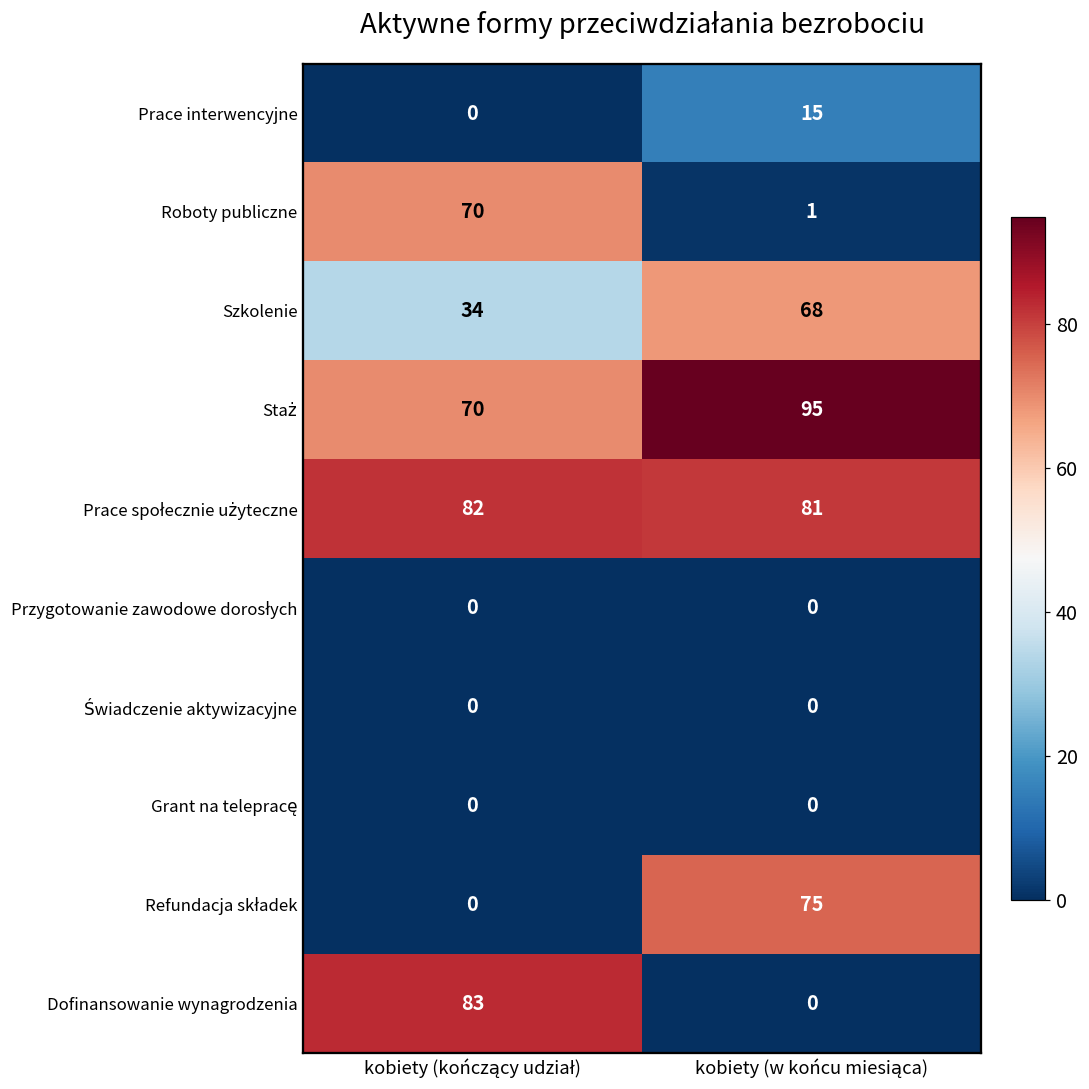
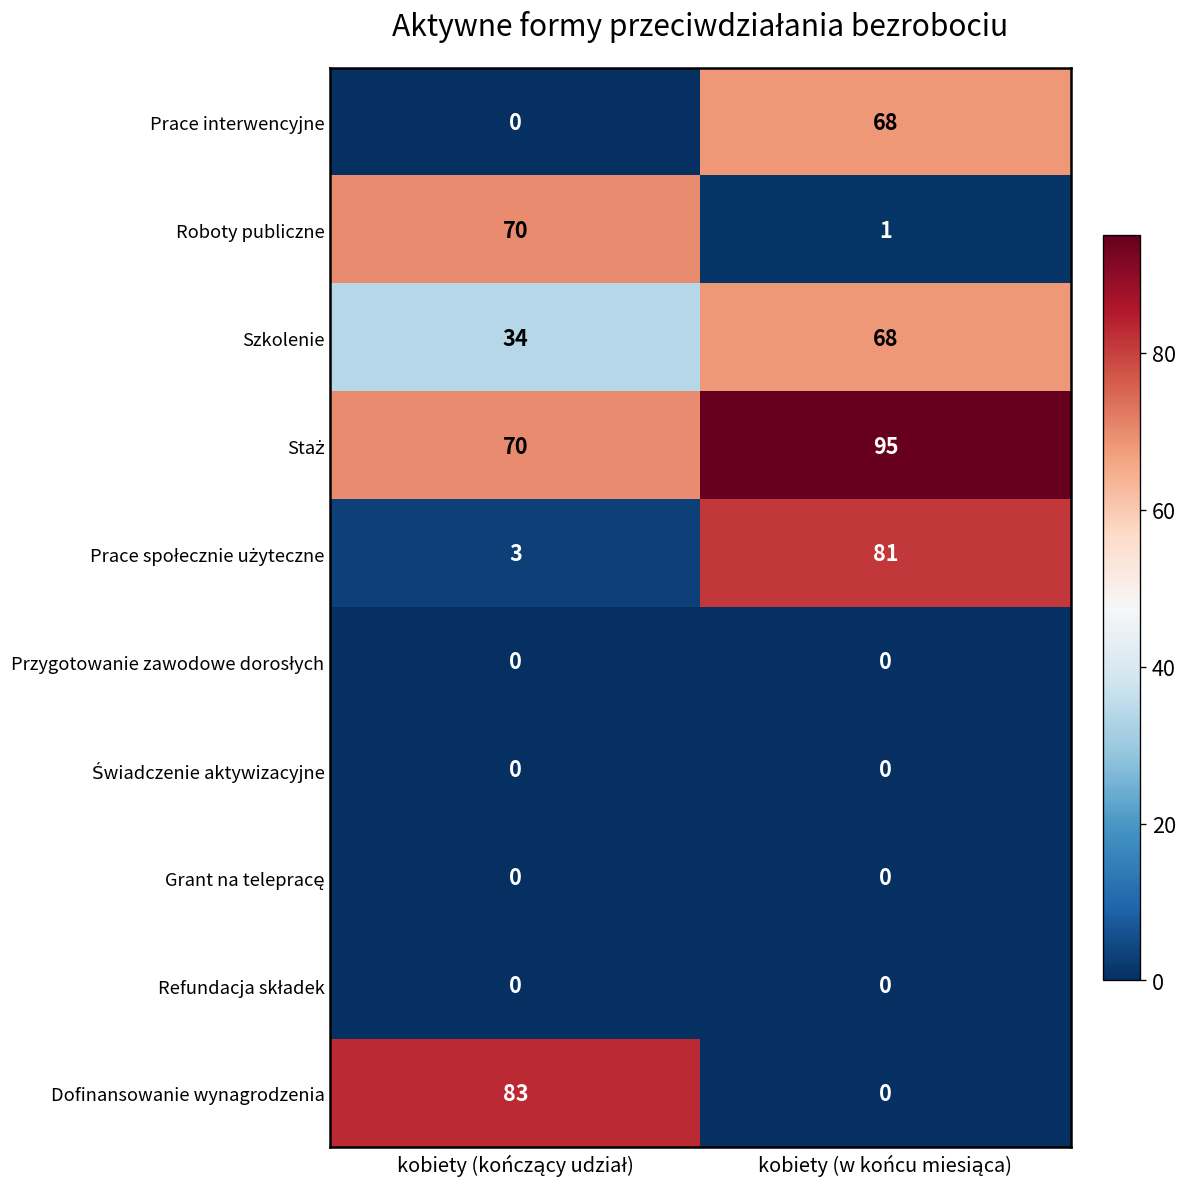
  {
    "Prace interwencyjne": {
      "kobiety (kończący udział)": 0,
-     "kobiety (w końcu miesiąca)": 15
+     "kobiety (w końcu miesiąca)": 68
    },
    "Roboty publiczne": {
      "kobiety (kończący udział)": 70,
      "kobiety (w końcu miesiąca)": 1
    },
    "Szkolenie": {
      "kobiety (kończący udział)": 34,
      "kobiety (w końcu miesiąca)": 68
    },
    "Staż": {
      "kobiety (kończący udział)": 70,
      "kobiety (w końcu miesiąca)": 95
    },
    "Prace społecznie użyteczne": {
-     "kobiety (kończący udział)": 82,
+     "kobiety (kończący udział)": 3,
      "kobiety (w końcu miesiąca)": 81
    },
    "Przygotowanie zawodowe dorosłych": {
      "kobiety (kończący udział)": 0,
      "kobiety (w końcu miesiąca)": 0
    },
    "Świadczenie aktywizacyjne": {
      "kobiety (kończący udział)": 0,
      "kobiety (w końcu miesiąca)": 0
    },
    "Grant na telepracę": {
      "kobiety (kończący udział)": 0,
      "kobiety (w końcu miesiąca)": 0
    },
    "Refundacja składek": {
      "kobiety (kończący udział)": 0,
-     "kobiety (w końcu miesiąca)": 75
+     "kobiety (w końcu miesiąca)": 0
    },
    "Dofinansowanie wynagrodzenia": {
      "kobiety (kończący udział)": 83,
      "kobiety (w końcu miesiąca)": 0
    }
  }
